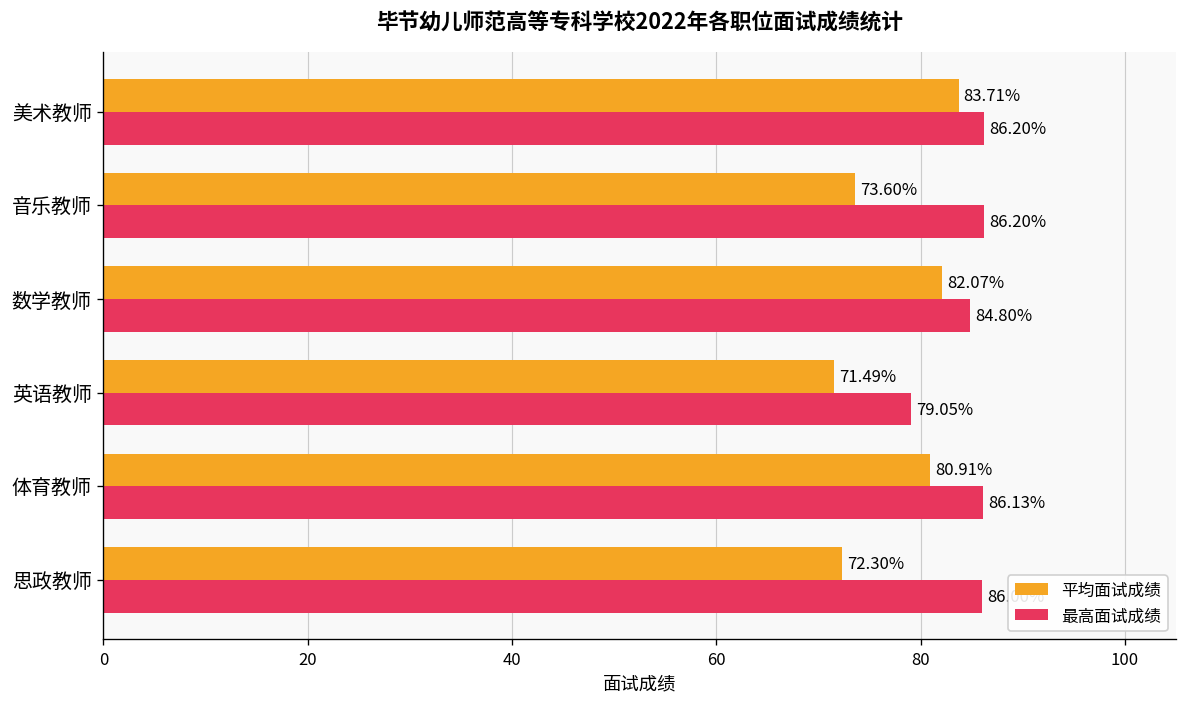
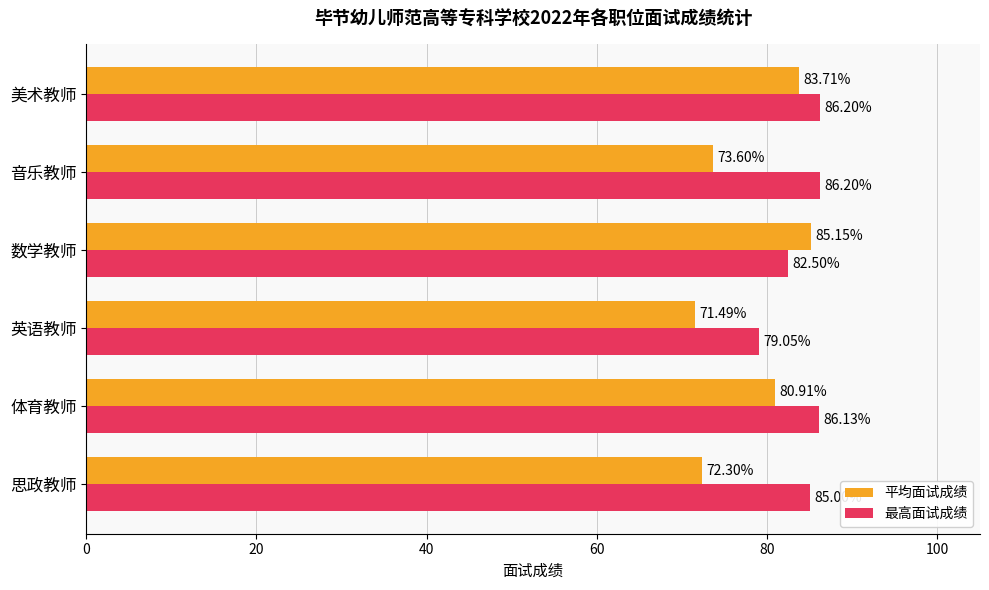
  {
    "平均面试成绩": {
      "美术教师": "83.71%",
      "音乐教师": "73.60%",
-     "数学教师": "82.07%",
+     "数学教师": "85.15%",
      "英语教师": "71.49%",
      "体育教师": "80.91%",
      "思政教师": "72.30%"
    },
    "最高面试成绩": {
      "美术教师": "86.20%",
      "音乐教师": "86.20%",
-     "数学教师": "84.80%",
+     "数学教师": "82.50%",
      "英语教师": "79.05%",
      "体育教师": "86.13%",
-     "思政教师": "86"
+     "思政教师": "85"
    }
  }
